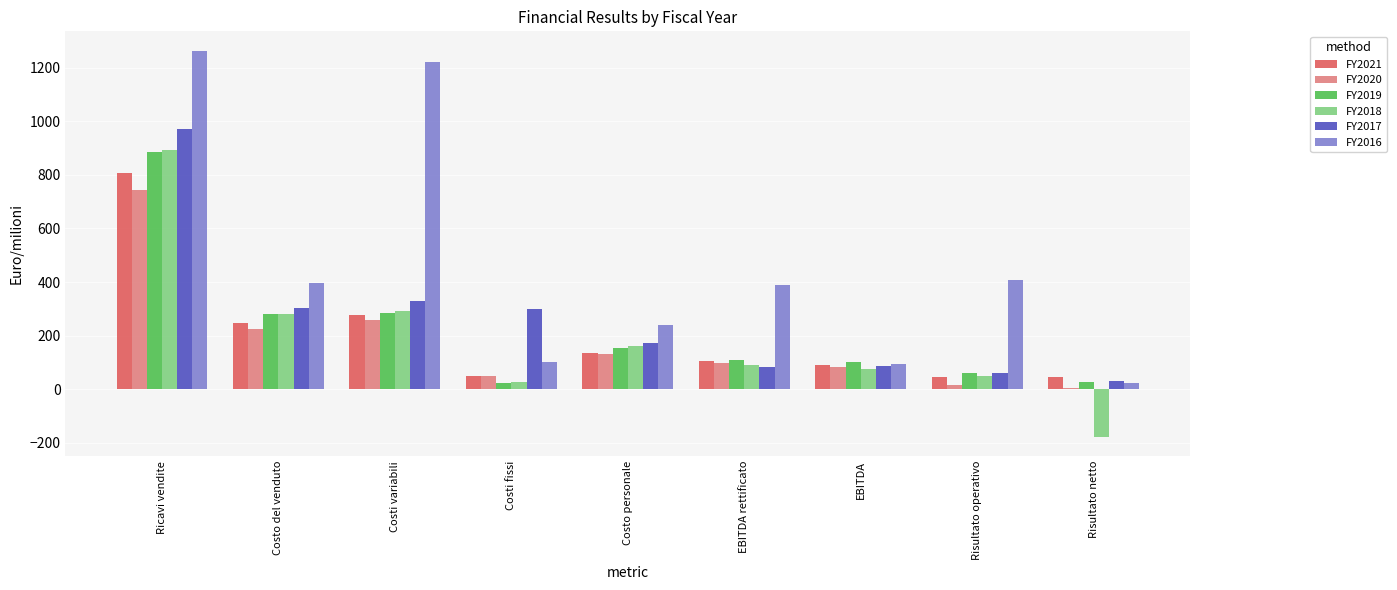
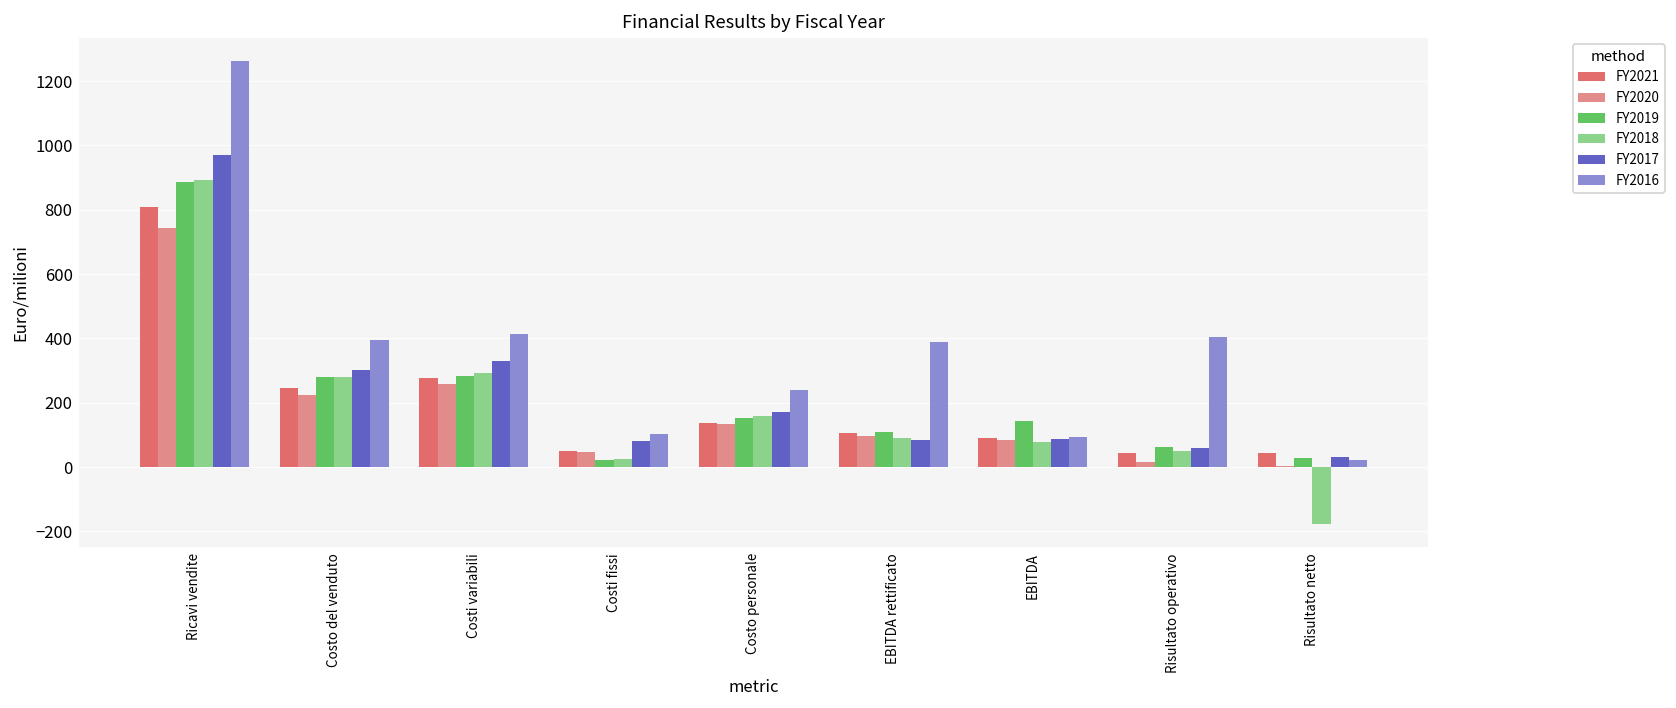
  {
    "FY2019": {
      "Ricavi vendite": 880,
      "Costo del venduto": 280,
      "Costi variabili": 280,
      "Costi fissi": 20,
      "Costo personale": 150,
      "EBITDA rettificato": 110,
-     "EBITDA": 100,
+     "EBITDA": 140,
      "Risultato operativo": 60,
      "Risultato netto": 30
    },
    "FY2018": {
      "Ricavi vendite": 890,
      "Costo del venduto": 280,
      "Costi variabili": 290,
      "Costi fissi": 30,
      "Costo personale": 160,
      "EBITDA rettificato": 90,
      "EBITDA": 80,
      "Risultato operativo": 50,
      "Risultato netto": -180
    },
    "FY2017": {
      "Ricavi vendite": 970,
      "Costo del venduto": 300,
      "Costi variabili": 330,
-     "Costi fissi": 300,
+     "Costi fissi": 80,
      "Costo personale": 170,
      "EBITDA rettificato": 80,
      "EBITDA": 90,
      "Risultato operativo": 60,
      "Risultato netto": 30
    },
    "FY2016": {
      "Ricavi vendite": 1260,
      "Costo del venduto": 400,
-     "Costi variabili": 1220,
+     "Costi variabili": 420,
      "Costi fissi": 100,
      "Costo personale": 240,
      "EBITDA rettificato": 390,
      "EBITDA": 90,
      "Risultato operativo": 410,
      "Risultato netto": 20
    }
  }
